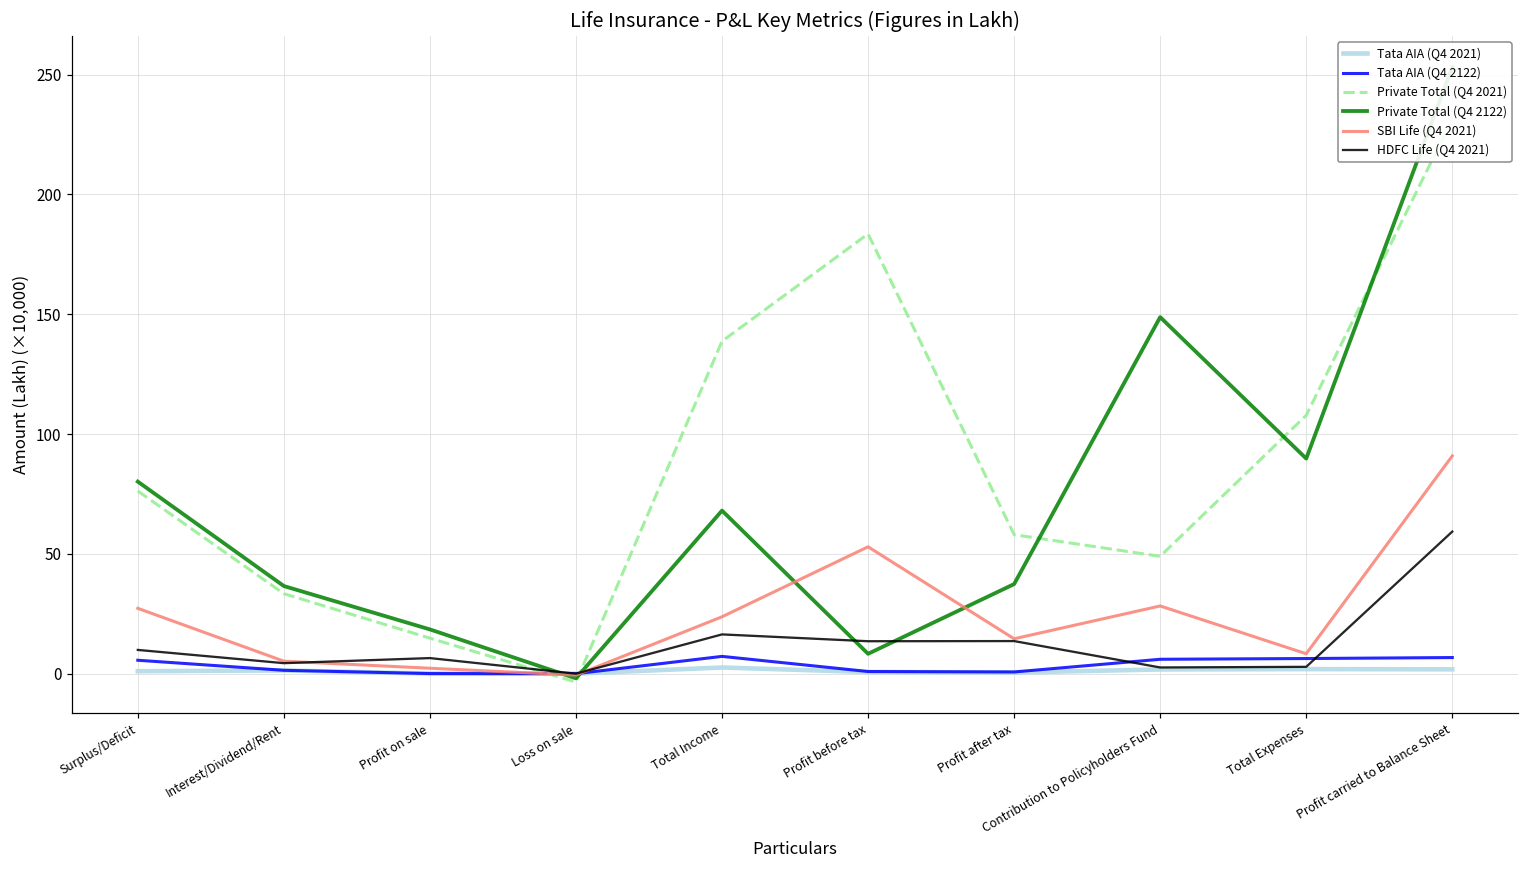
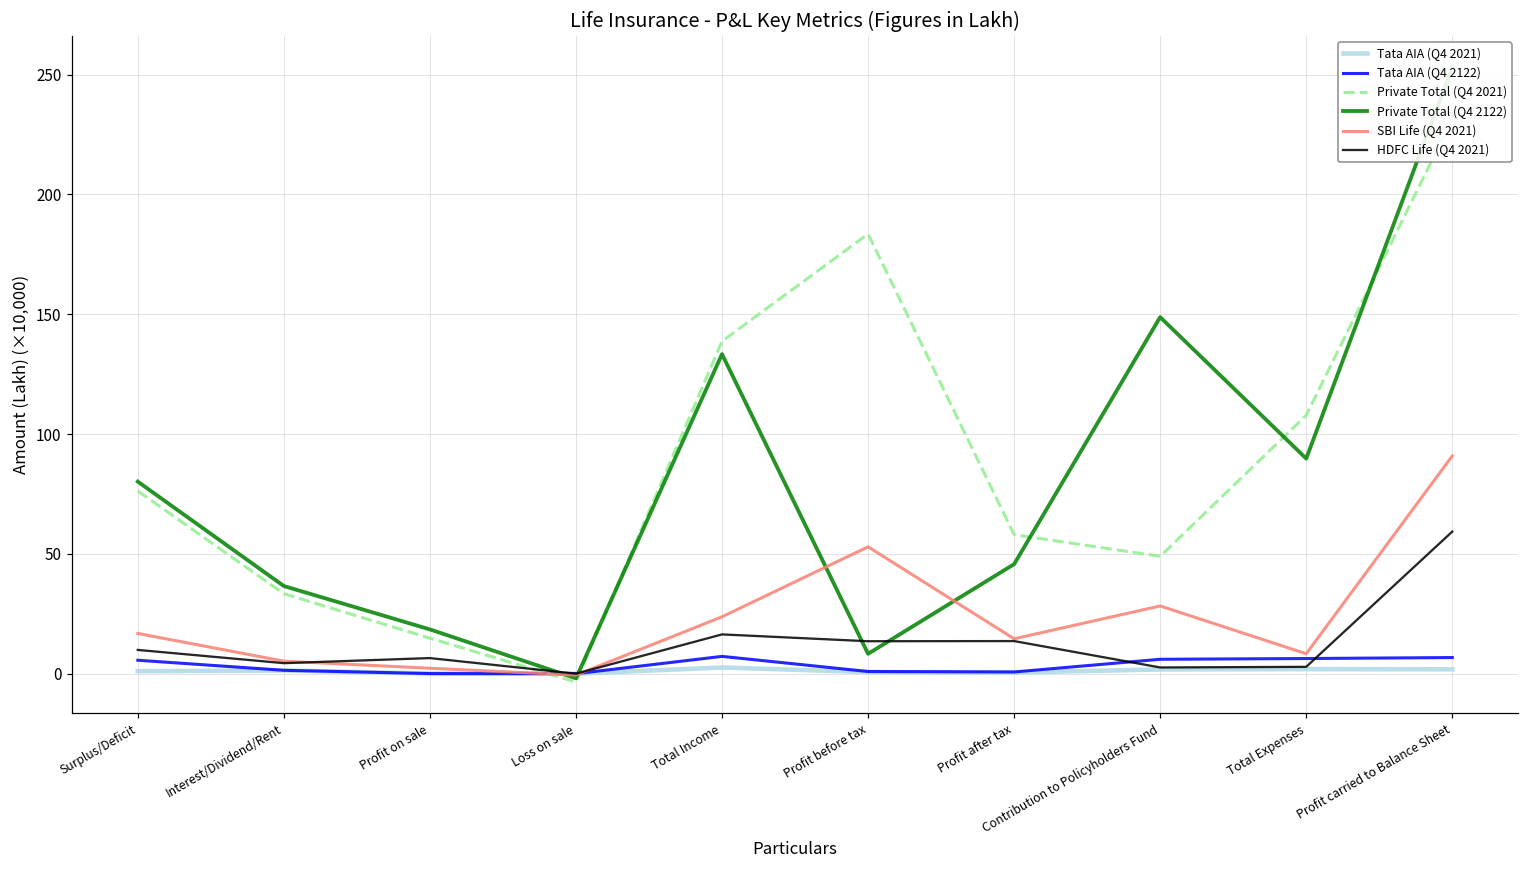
  {
    "Tata AIA (Q4 2021)": {
      "Surplus/Deficit": 1,
      "Total Income": 3,
      "Profit carried to Balance Sheet": 2
    },
    "Tata AIA (Q4 2122)": {
      "Surplus/Deficit": 6,
      "Total Income": 7,
      "Contribution to Policyholders Fund": 6,
      "Total Expenses": 6,
      "Profit carried to Balance Sheet": 7
    },
    "Private Total (Q4 2021)": {
      "Surplus/Deficit": 76,
      "Interest/Dividend/Rent": 33,
      "Profit on sale": 15,
      "Loss on sale": -4,
      "Total Income": 139,
      "Profit before tax": 184,
      "Profit after tax": 58,
      "Contribution to Policyholders Fund": 49,
      "Total Expenses": 108
    },
    "Private Total (Q4 2122)": {
      "Surplus/Deficit": 80,
      "Interest/Dividend/Rent": 37,
      "Profit on sale": 18,
      "Loss on sale": -2,
-     "Total Income": 68,
+     "Total Income": 133,
      "Profit before tax": 8,
-     "Profit after tax": 37,
+     "Profit after tax": 46,
      "Contribution to Policyholders Fund": 149,
      "Total Expenses": 90
    },
    "SBI Life (Q4 2021)": {
-     "Surplus/Deficit": 27,
+     "Surplus/Deficit": 17,
      "Profit on sale": 2,
      "Total Income": 24,
      "Profit before tax": 53,
      "Contribution to Policyholders Fund": 28,
      "Total Expenses": 8,
      "Profit carried to Balance Sheet": 91
    },
    "HDFC Life (Q4 2021)": {
      "Surplus/Deficit": 10,
      "Profit on sale": 7,
      "Total Income": 16,
      "Profit before tax": 14,
      "Profit carried to Balance Sheet": 59
    }
  }
